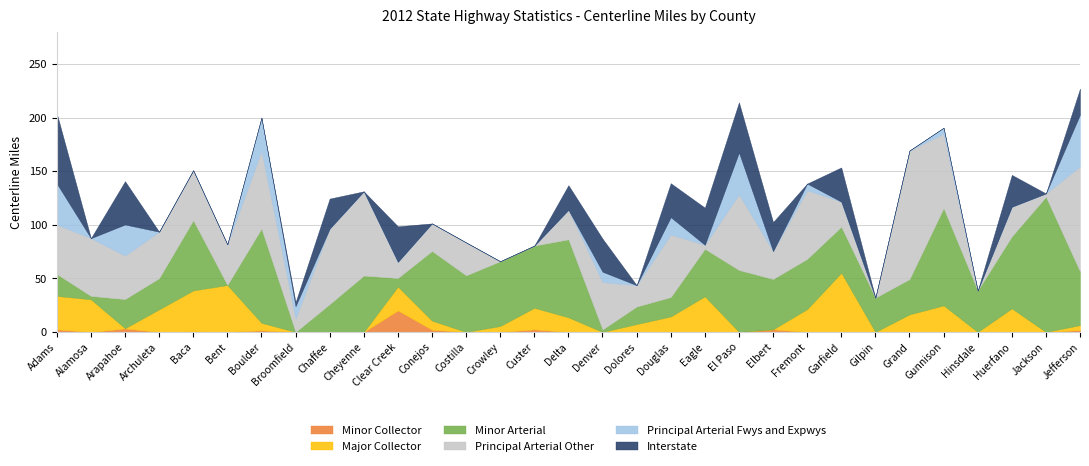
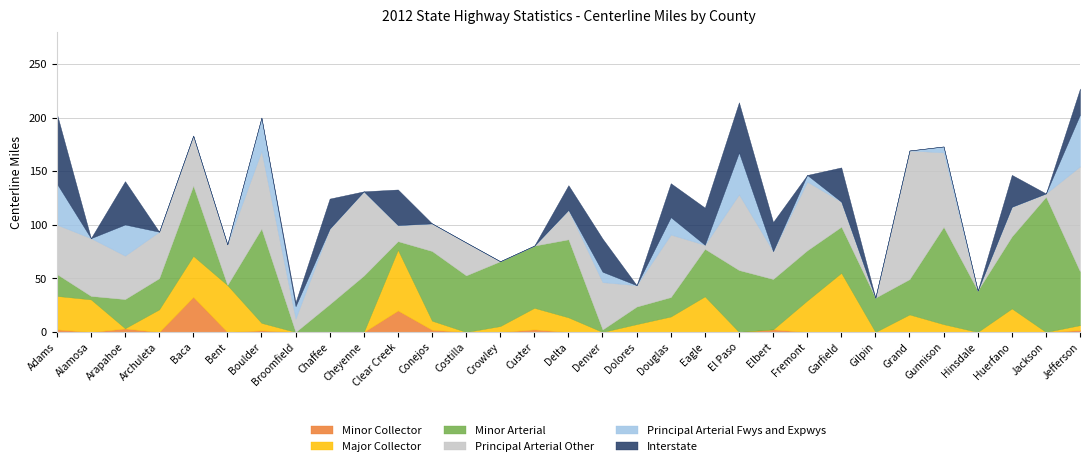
  {
    "Minor Collector": {
      "Adams": 2,
      "Alamosa": 0,
      "Archuleta": 0,
-     "Baca": 0,
+     "Baca": 33,
      "Bent": 0,
      "Clear Creek": 20,
      "Crowley": 0,
      "Custer": 2,
      "Delta": 0,
      "Dolores": 0,
      "Douglas": 0,
      "Eagle": 0,
      "Fremont": 0,
      "Garfield": 0,
      "Grand": 0,
      "Gunnison": 0,
      "Huerfano": 0
    },
    "Major Collector": {
      "Adams": 31,
      "Alamosa": 30,
      "Archuleta": 21,
      "Baca": 38,
      "Boulder": 7,
-     "Clear Creek": 22,
+     "Clear Creek": 57,
      "Conejos": 8,
      "Crowley": 6,
      "Custer": 20,
      "Delta": 14,
      "Dolores": 7,
      "Douglas": 14,
      "Eagle": 33,
-     "Fremont": 21,
+     "Fremont": 29,
      "Garfield": 55,
      "Grand": 16,
-     "Gunnison": 25,
+     "Gunnison": 7,
      "Huerfano": 22,
      "Jefferson": 5
    },
    "Minor Arterial": {
      "Adams": 20,
      "Alamosa": 3,
      "Arapahoe": 27,
      "Archuleta": 29,
      "Baca": 66,
      "Boulder": 88,
      "Chaffee": 26,
      "Cheyenne": 53,
      "Clear Creek": 8,
      "Conejos": 65,
      "Costilla": 53,
      "Delta": 73,
      "Dolores": 16,
      "Douglas": 18,
      "Eagle": 44,
      "El Paso": 58,
      "Elbert": 47,
      "Fremont": 47,
      "Garfield": 43,
      "Grand": 33,
      "Gunnison": 91,
      "Huerfano": 67,
      "Jackson": 126,
      "Jefferson": 50
    },
    "Interstate": {
      "Adams": 65,
      "Arapahoe": 40,
      "Broomfield": 4,
      "Chaffee": 28,
      "Clear Creek": 33,
      "Delta": 23,
      "Denver": 31,
      "Douglas": 32,
      "Eagle": 35,
      "El Paso": 47,
      "Elbert": 27,
      "Garfield": 32,
      "Huerfano": 30,
      "Jefferson": 24
    }
  }
